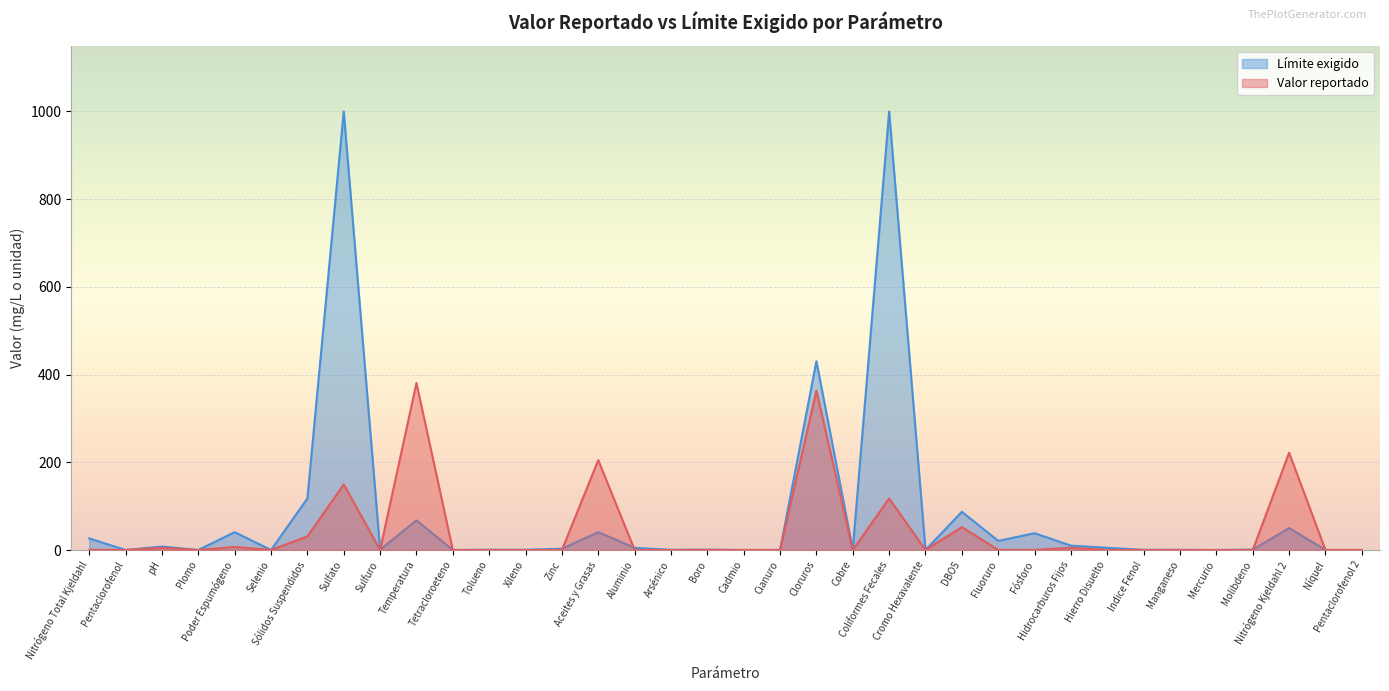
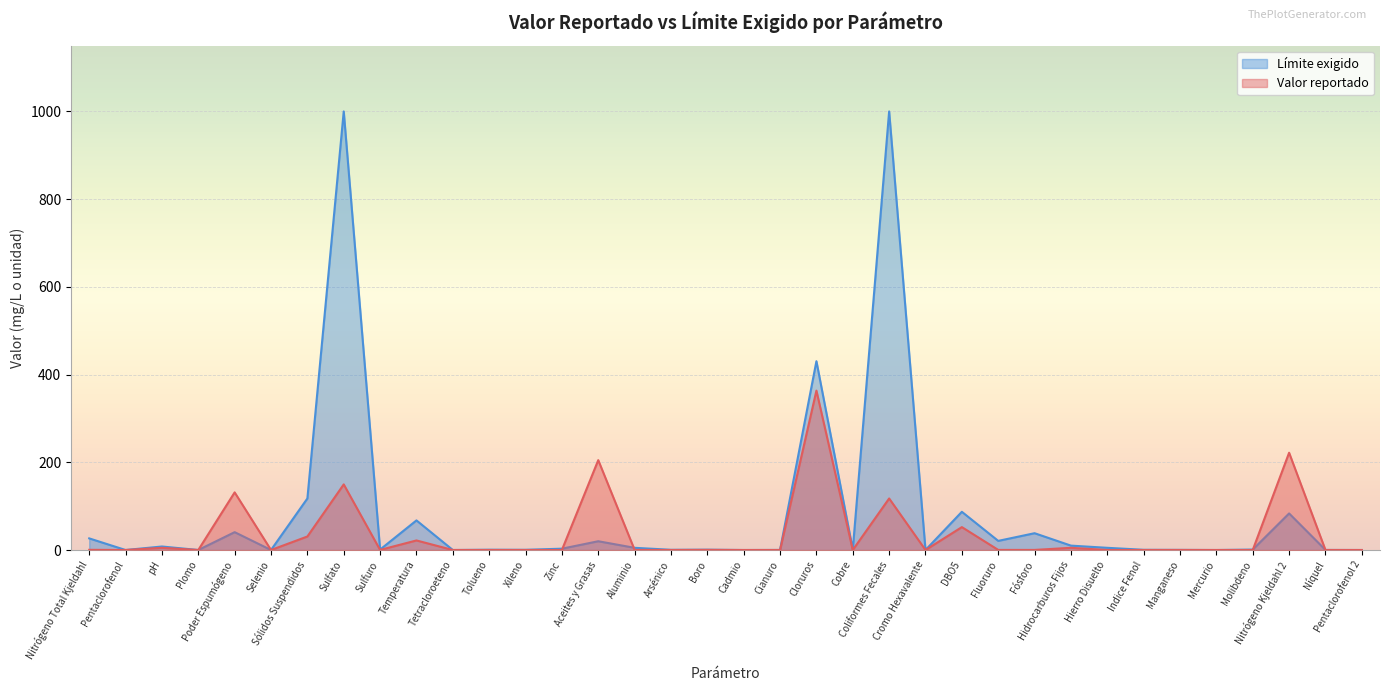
  {
    "Límite exigido": {
      "Nitrógeno Total Kjeldahl": 30,
      "Poder Espumógeno": 40,
      "Sólidos Suspendidos": 120,
      "Sulfato": 1000,
      "Temperatura": 70,
-     "Aceites y Grasas": 40,
+     "Aceites y Grasas": 20,
      "Cloruros": 430,
      "Coliformes Fecales": 1000,
      "DBO5": 90,
      "Fluoruro": 20,
      "Fósforo": 40,
-     "Nitrógeno Kjeldahl 2": 50
+     "Nitrógeno Kjeldahl 2": 80
    },
    "Valor reportado": {
      "Nitrógeno Total Kjeldahl": 0,
-     "Poder Espumógeno": 10,
+     "Poder Espumógeno": 130,
      "Sólidos Suspendidos": 30,
      "Sulfato": 150,
-     "Temperatura": 380,
+     "Temperatura": 20,
      "Aceites y Grasas": 200,
      "Cloruros": 360,
      "Coliformes Fecales": 120,
      "DBO5": 50,
      "Fluoruro": 0,
      "Fósforo": 0,
      "Nitrógeno Kjeldahl 2": 220
    }
  }
